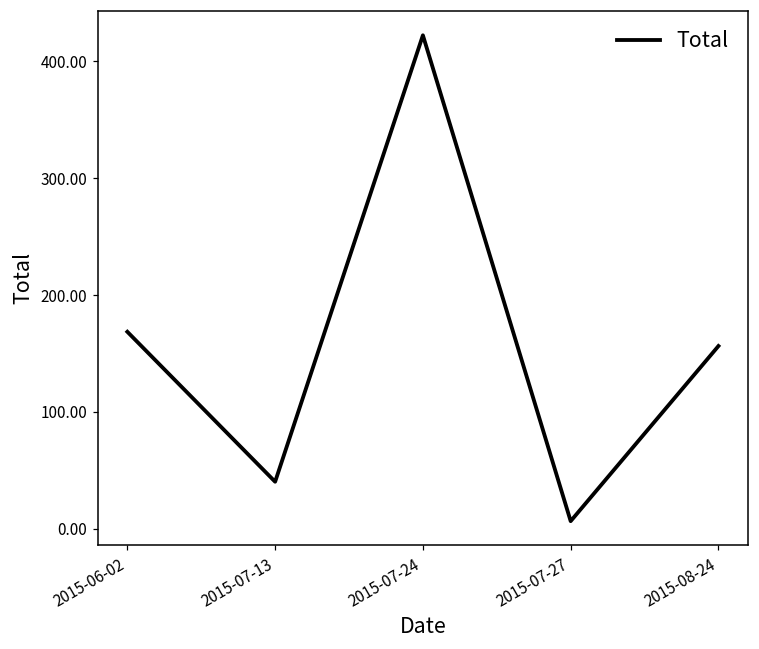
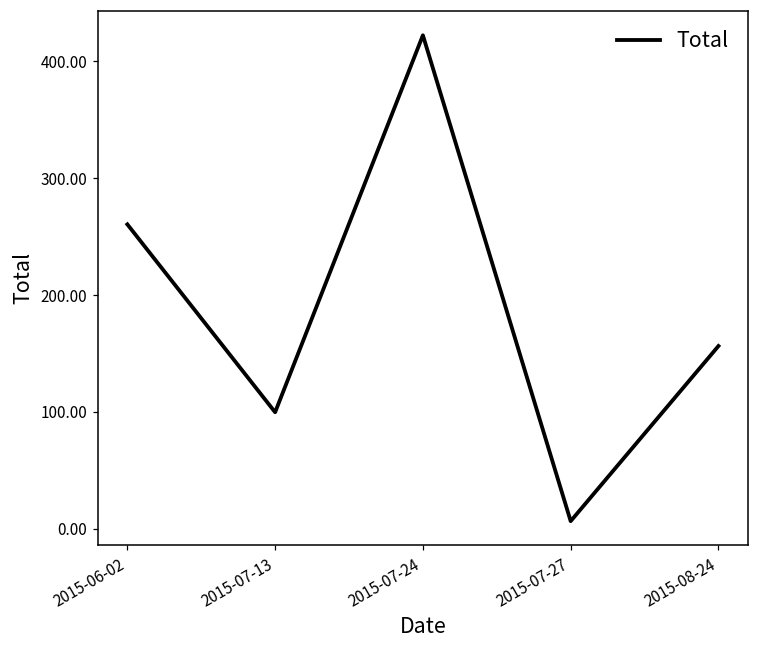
  {
-   "2015-06-02": 169,
-   "2015-07-13": 40,
+   "2015-06-02": 261,
+   "2015-07-13": 100,
    "2015-07-24": 422,
    "2015-07-27": 6,
    "2015-08-24": 156
  }
